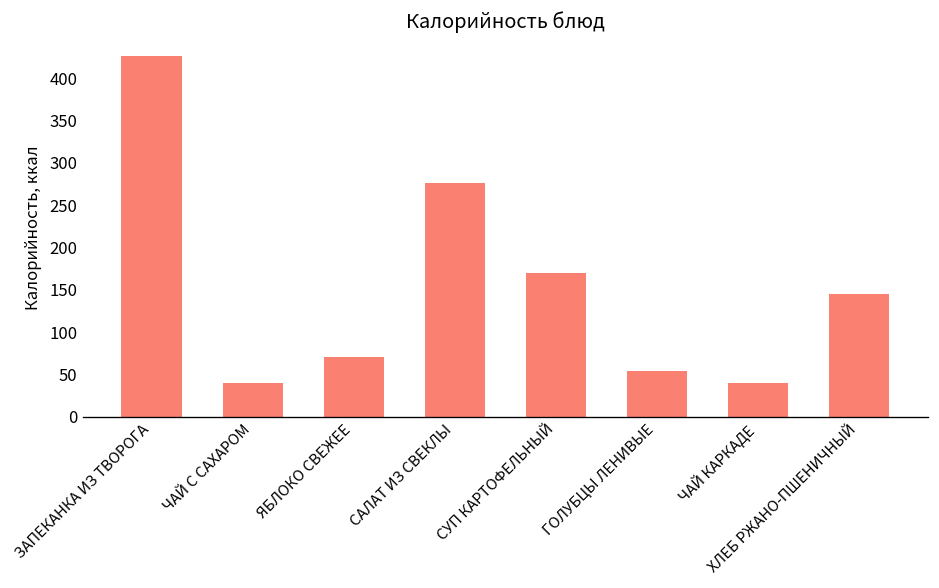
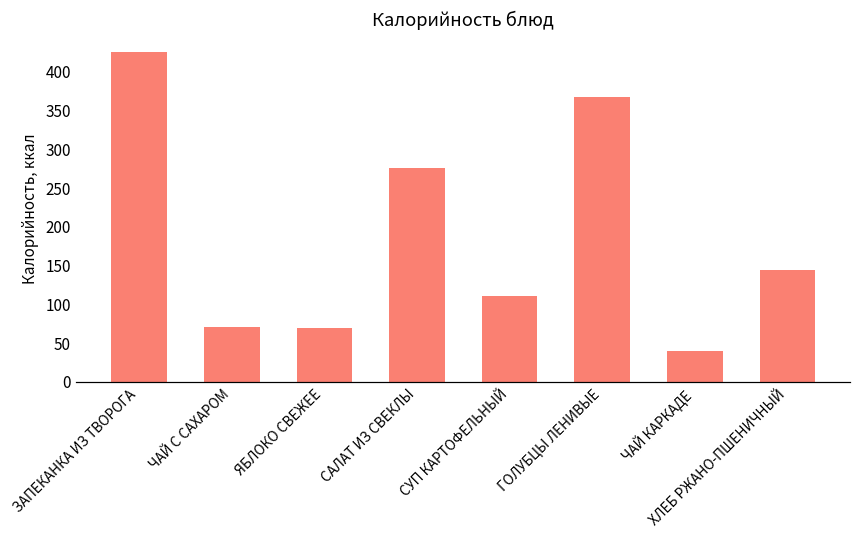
  {
    "ЗАПЕКАНКА ИЗ ТВОРОГА": 430,
-   "ЧАЙ С САХАРОМ": 40,
+   "ЧАЙ С САХАРОМ": 70,
    "ЯБЛОКО СВЕЖЕЕ": 70,
    "САЛАТ ИЗ СВЕКЛЫ": 280,
-   "СУП КАРТОФЕЛЬНЫЙ": 170,
-   "ГОЛУБЦЫ ЛЕНИВЫЕ": 50,
+   "СУП КАРТОФЕЛЬНЫЙ": 110,
+   "ГОЛУБЦЫ ЛЕНИВЫЕ": 370,
    "ЧАЙ КАРКАДЕ": 40,
    "ХЛЕБ РЖАНО-ПШЕНИЧНЫЙ": 150
  }
